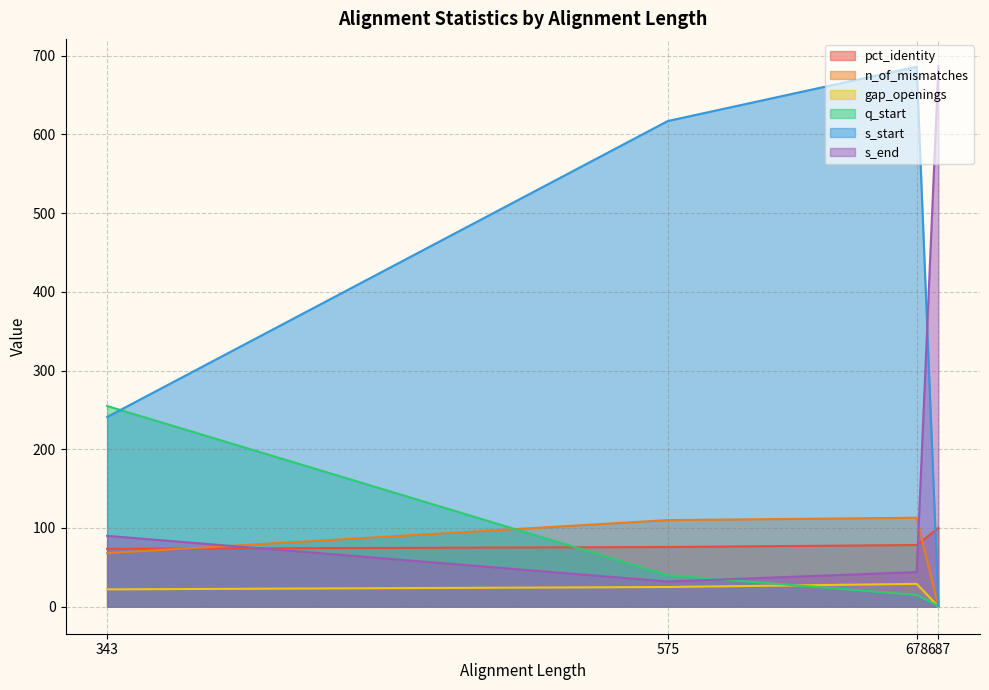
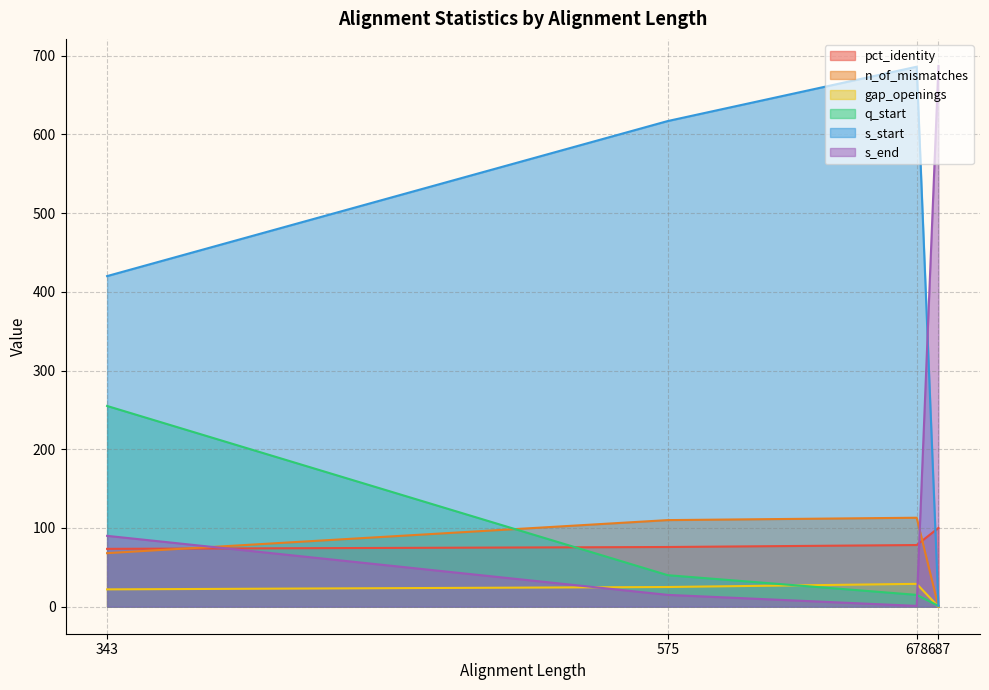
  {
    "q_start": {
      "343": 260,
      "575": 40,
      "678": 20
    },
    "s_start": {
-     "343": 240,
+     "343": 420,
      "575": 620
    },
    "s_end": {
      "343": 90,
-     "575": 30,
-     "678": 40
+     "575": 20,
+     "678": 0
    }
  }
